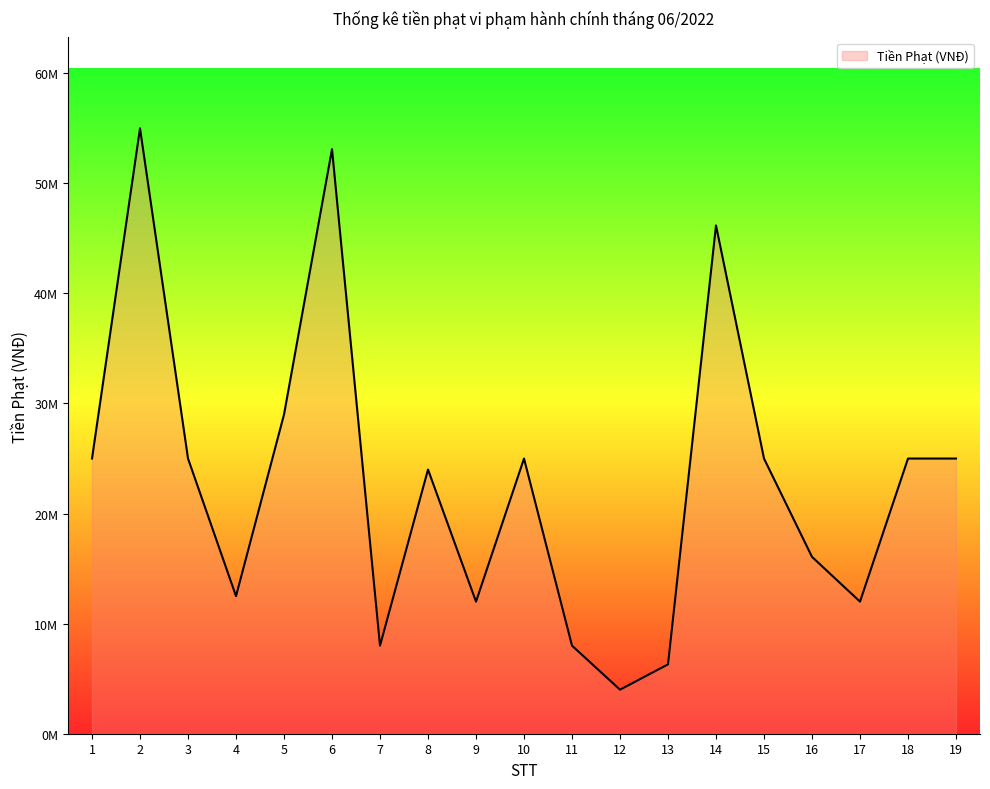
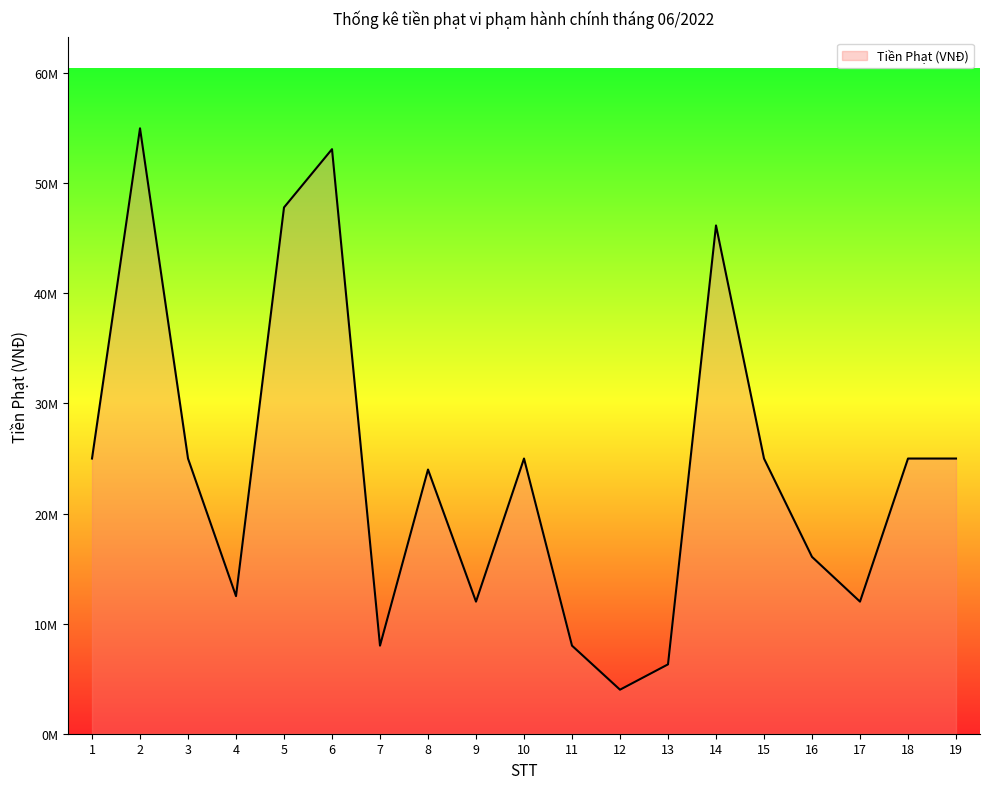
  {
    "1": 25000000,
    "2": 55000000,
    "3": 25000000,
    "4": 12500000,
-   "5": 29000000,
+   "5": 47800000,
    "6": 53100000,
    "7": 8000000,
    "8": 24000000,
    "9": 12000000,
    "10": 25000000,
    "11": 8000000,
    "12": 4000000,
    "13": 6300000,
    "14": 46200000,
    "15": 25000000,
    "16": 16100000,
    "17": 12000000,
    "18": 25000000,
    "19": 25000000
  }
